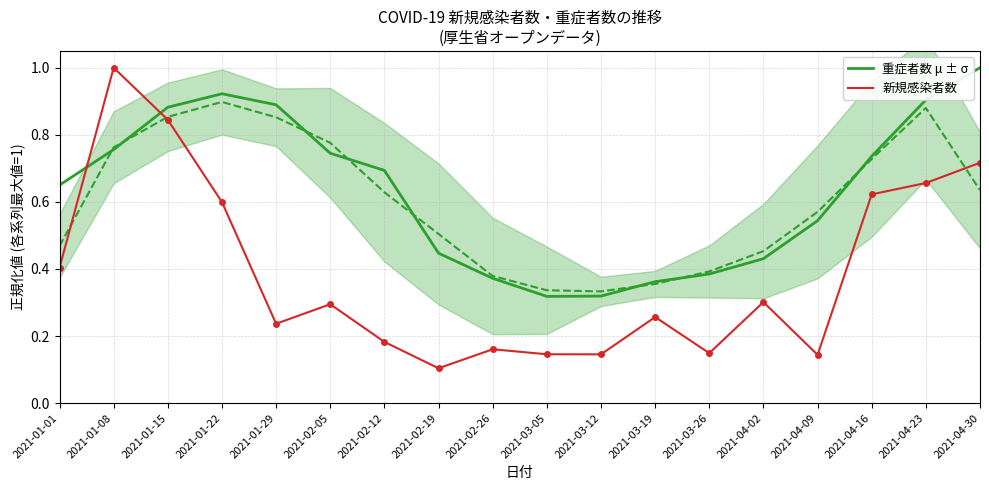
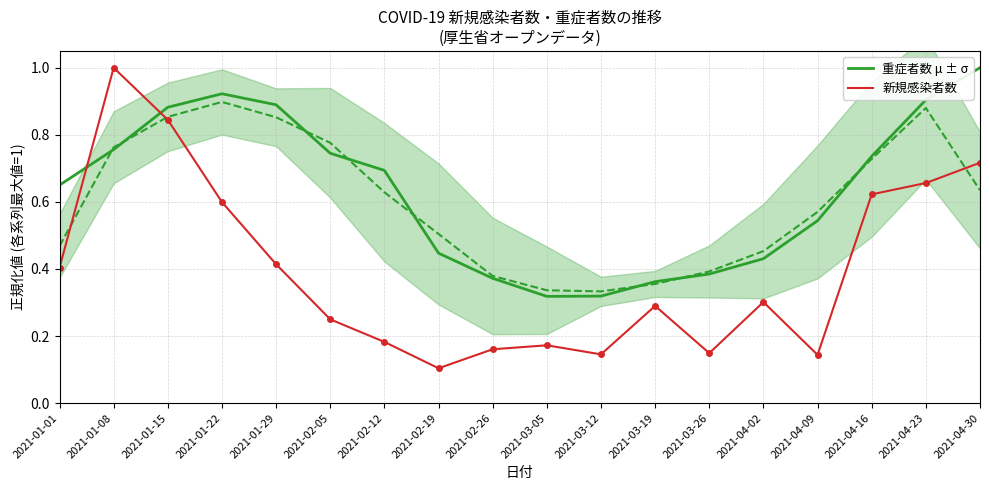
  {
    "新規感染者数": {
      "2021-01-01": 0.40,
      "2021-01-08": 1.00,
      "2021-01-15": 0.84,
      "2021-01-22": 0.60,
-     "2021-01-29": 0.24,
-     "2021-02-05": 0.29,
+     "2021-01-29": 0.41,
+     "2021-02-05": 0.25,
      "2021-02-12": 0.18,
      "2021-02-19": 0.10,
      "2021-02-26": 0.16,
-     "2021-03-05": 0.15,
+     "2021-03-05": 0.17,
      "2021-03-12": 0.15,
-     "2021-03-19": 0.26,
+     "2021-03-19": 0.29,
      "2021-03-26": 0.15,
      "2021-04-02": 0.30,
      "2021-04-09": 0.14,
      "2021-04-16": 0.62,
      "2021-04-23": 0.66,
      "2021-04-30": 0.72
    }
  }
